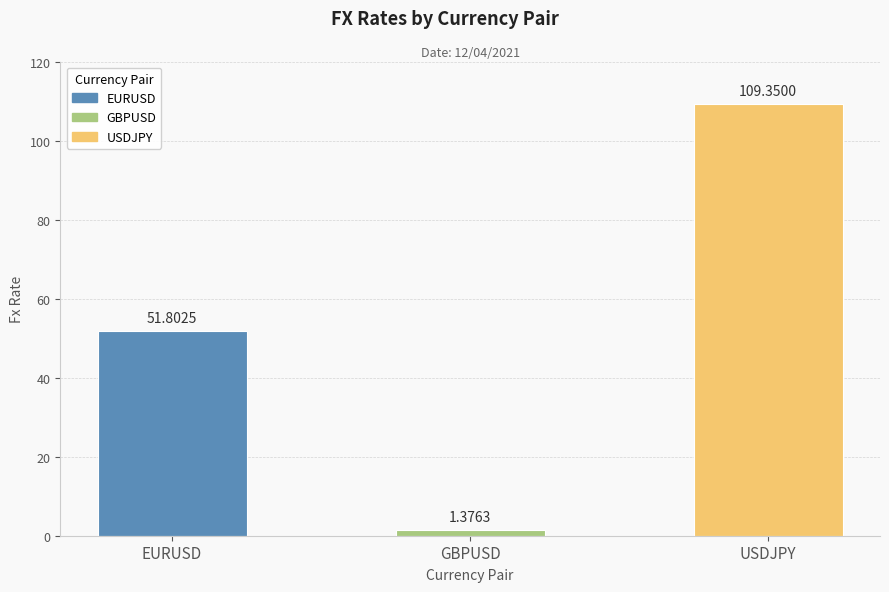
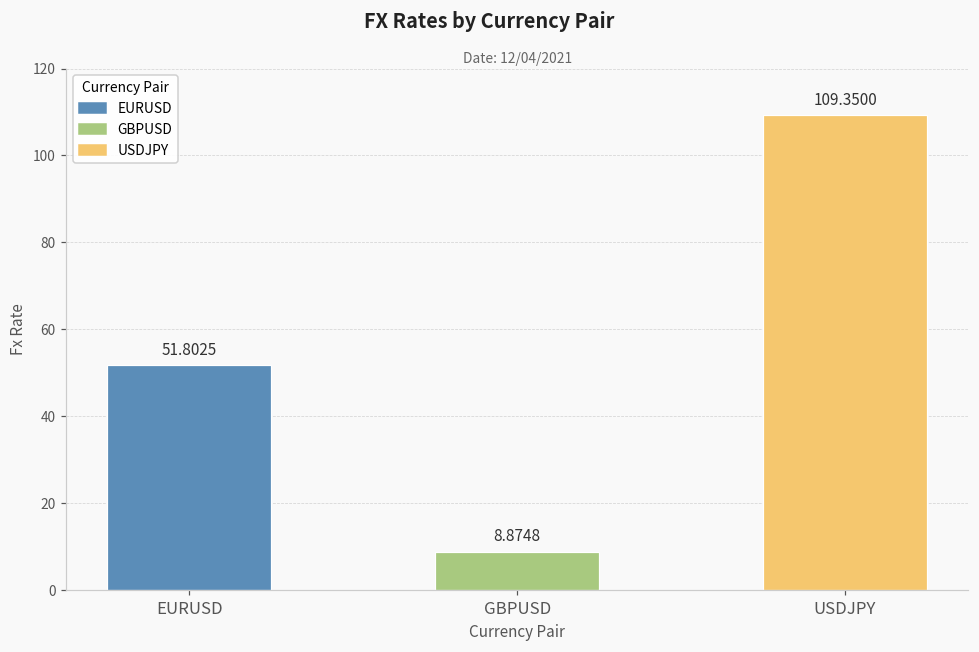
  {
    "EURUSD": 51.8025,
-   "GBPUSD": 1.3763,
+   "GBPUSD": 8.8748,
    "USDJPY": 109.3500
  }
